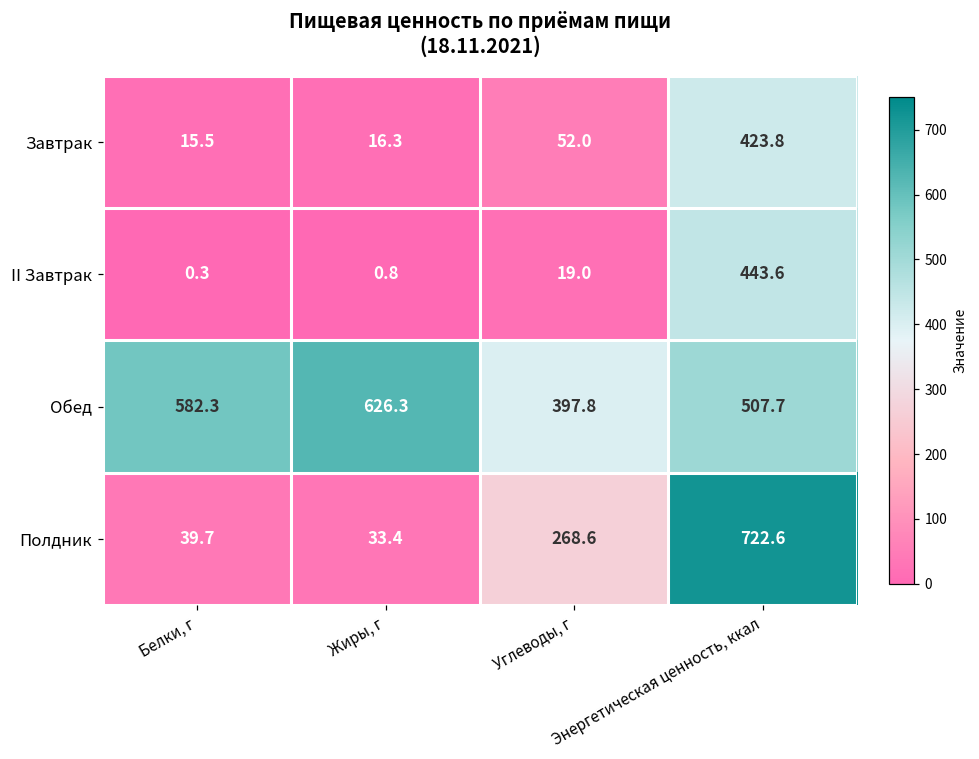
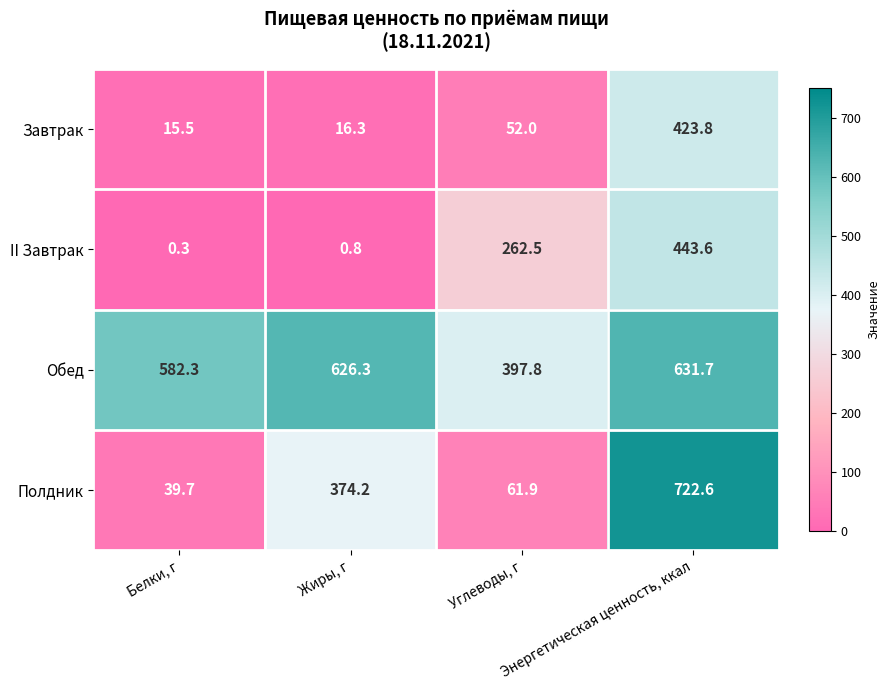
  {
    "Завтрак": {
      "Белки, г": 15.5,
      "Жиры, г": 16.3,
      "Углеводы, г": 52.0,
      "Энергетическая ценность, ккал": 423.8
    },
    "II Завтрак": {
      "Белки, г": 0.3,
      "Жиры, г": 0.8,
-     "Углеводы, г": 19.0,
+     "Углеводы, г": 262.5,
      "Энергетическая ценность, ккал": 443.6
    },
    "Обед": {
      "Белки, г": 582.3,
      "Жиры, г": 626.3,
      "Углеводы, г": 397.8,
-     "Энергетическая ценность, ккал": 507.7
+     "Энергетическая ценность, ккал": 631.7
    },
    "Полдник": {
      "Белки, г": 39.7,
-     "Жиры, г": 33.4,
-     "Углеводы, г": 268.6,
+     "Жиры, г": 374.2,
+     "Углеводы, г": 61.9,
      "Энергетическая ценность, ккал": 722.6
    }
  }
